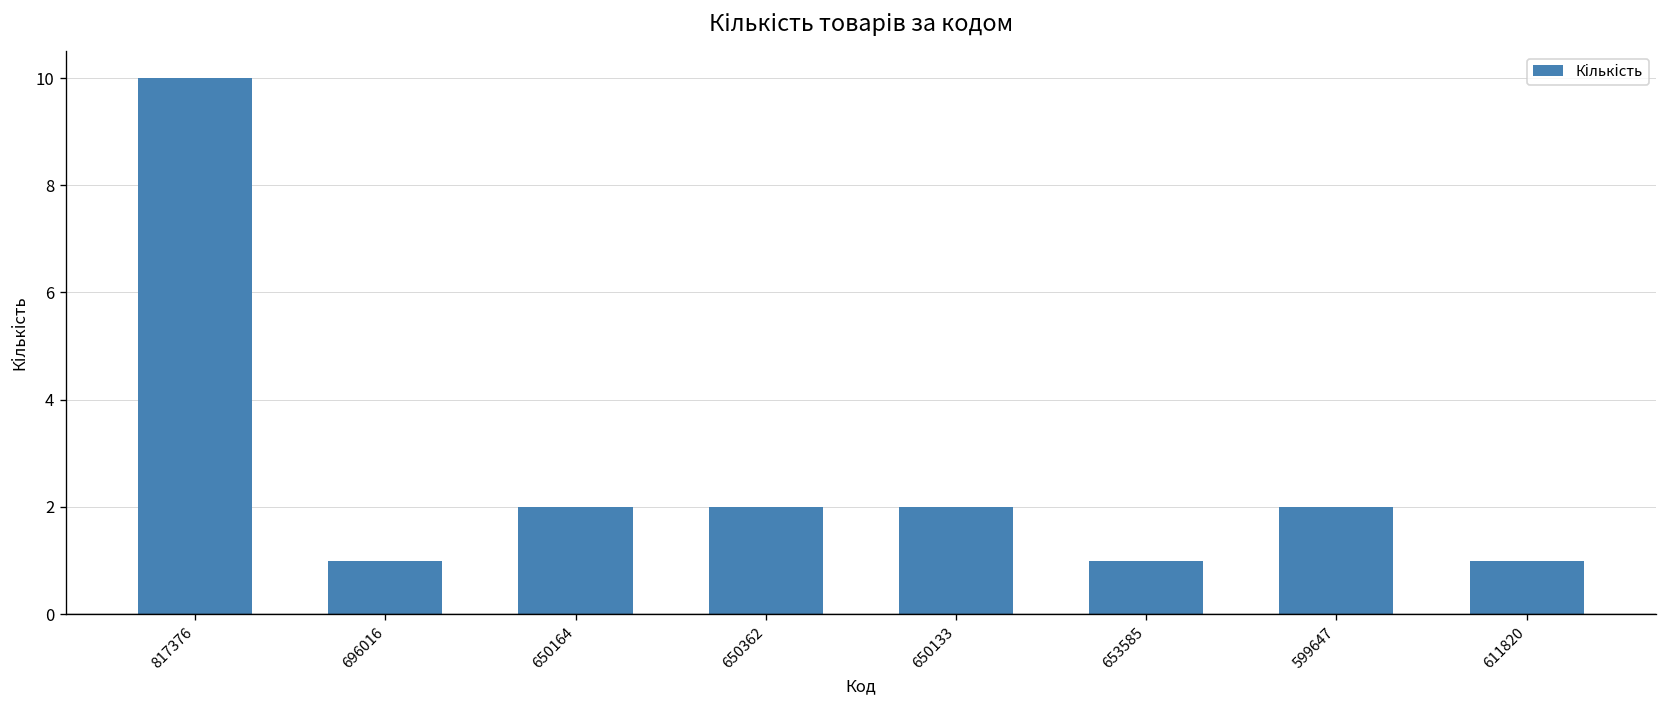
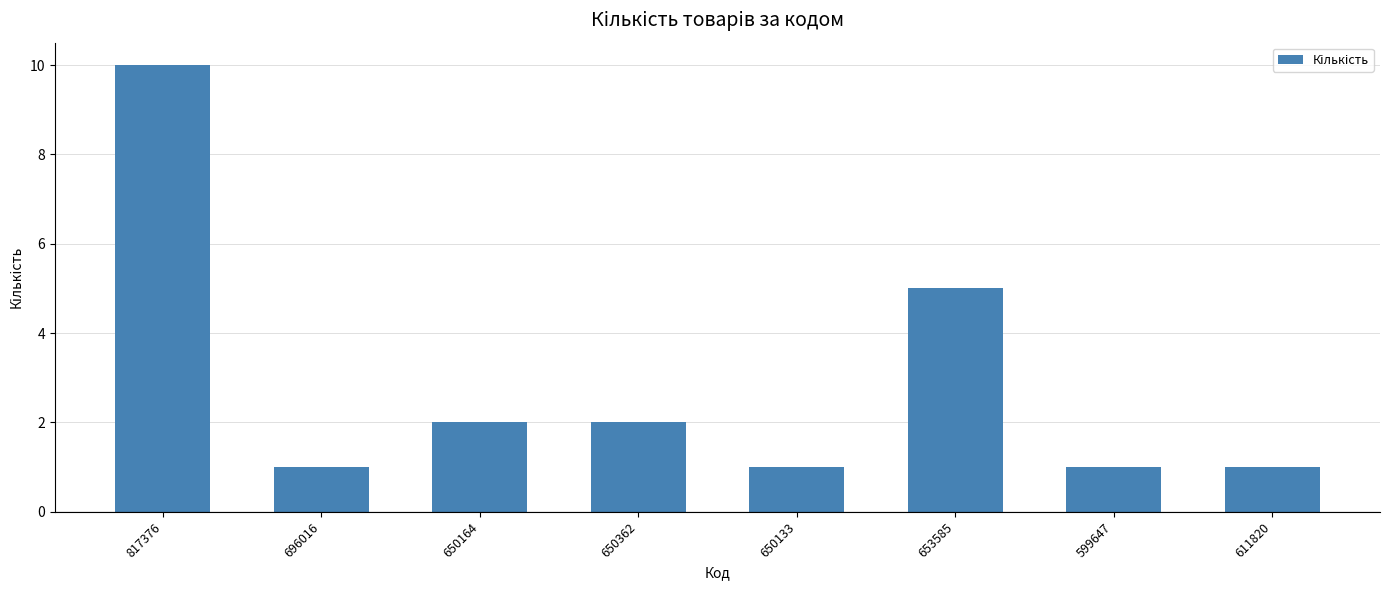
  {
    "817376": 10,
    "696016": 1,
    "650164": 2,
    "650362": 2,
-   "650133": 2,
-   "653585": 1,
-   "599647": 2,
+   "650133": 1,
+   "653585": 5,
+   "599647": 1,
    "611820": 1
  }
